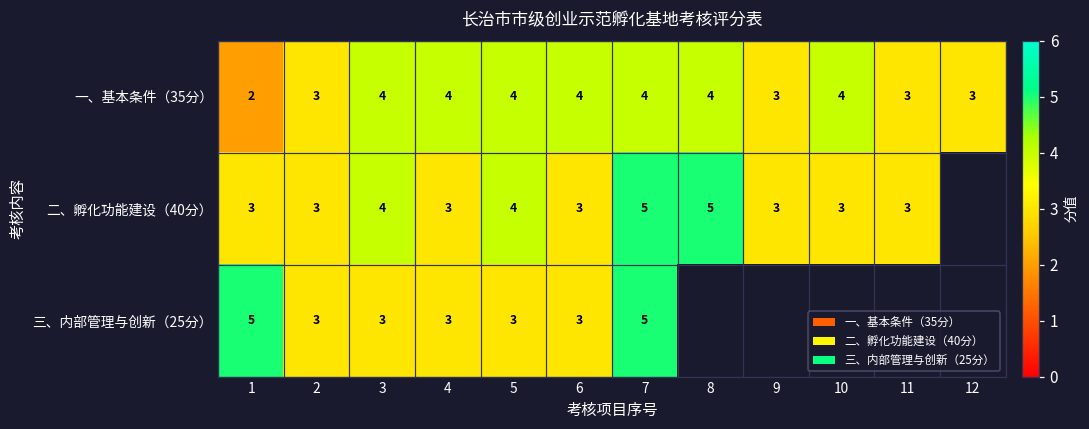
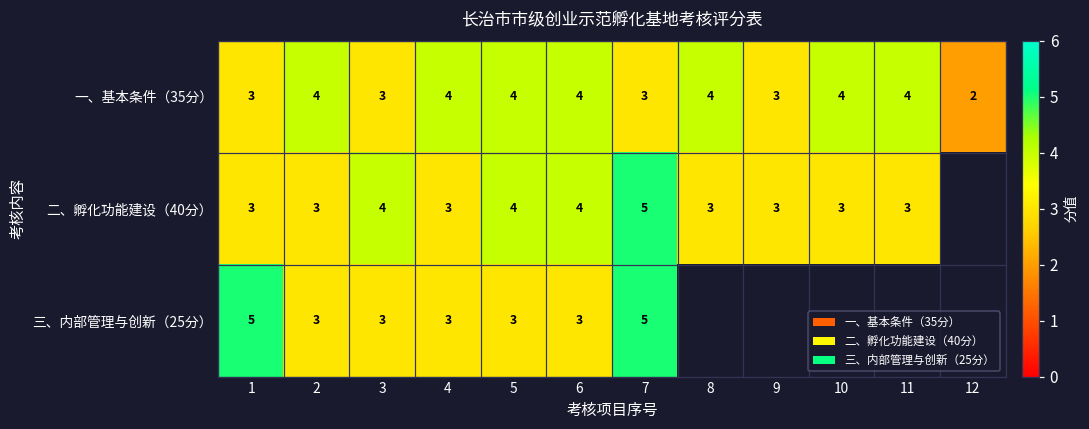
  {
    "一、基本条件（35分）": {
-     "1": 2,
-     "2": 3,
-     "3": 4,
+     "1": 3,
+     "2": 4,
+     "3": 3,
      "4": 4,
      "5": 4,
      "6": 4,
-     "7": 4,
+     "7": 3,
      "8": 4,
      "9": 3,
      "10": 4,
-     "11": 3,
-     "12": 3
+     "11": 4,
+     "12": 2
    },
    "二、孵化功能建设（40分）": {
      "1": 3,
      "2": 3,
      "3": 4,
      "4": 3,
      "5": 4,
-     "6": 3,
+     "6": 4,
      "7": 5,
-     "8": 5,
+     "8": 3,
      "9": 3,
      "10": 3,
      "11": 3
    },
    "三、内部管理与创新（25分）": {
      "1": 5,
      "2": 3,
      "3": 3,
      "4": 3,
      "5": 3,
      "6": 3,
      "7": 5
    }
  }
